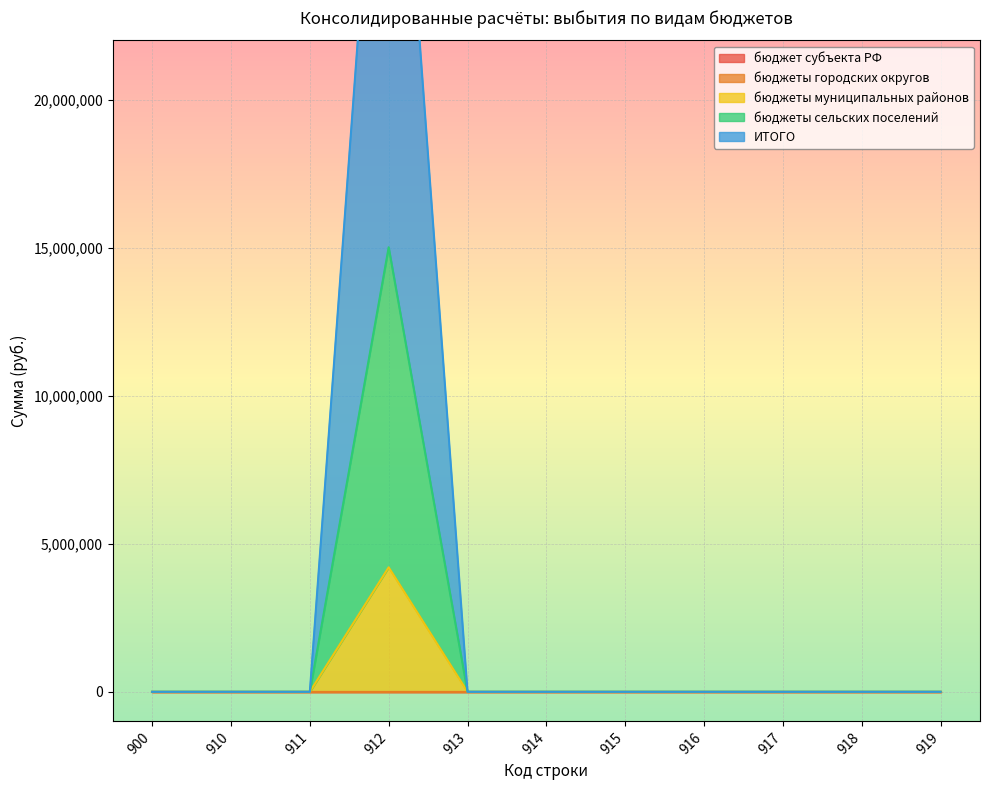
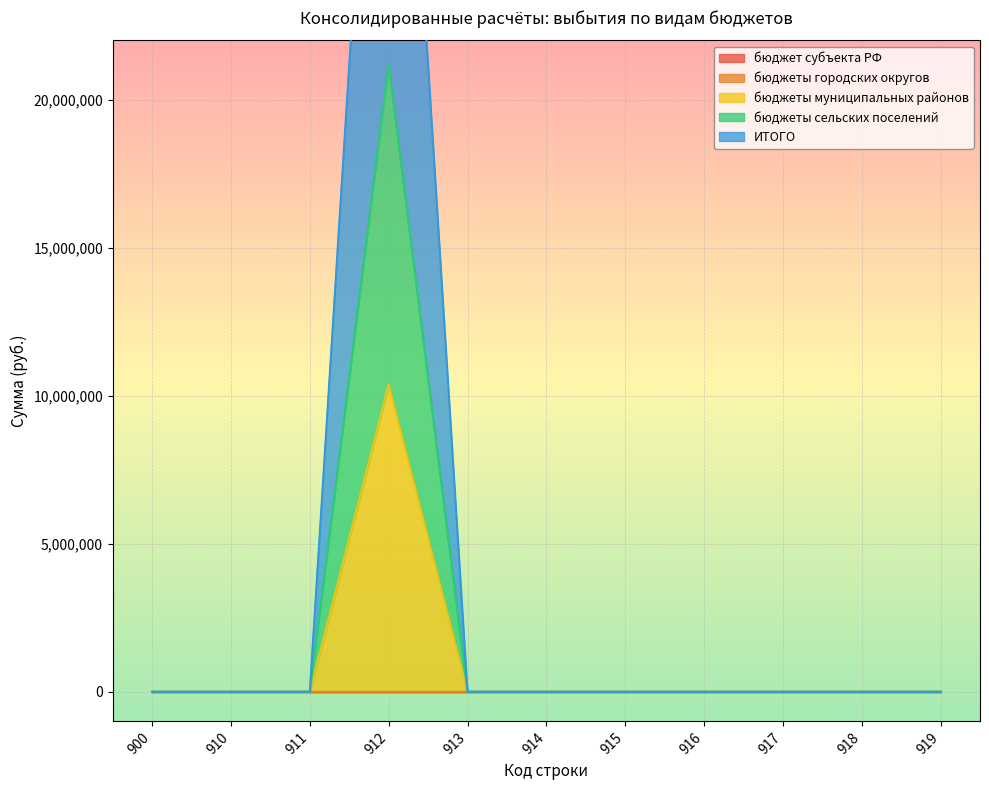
  {
    "бюджеты городских округов": {
      "912": "0"
    },
    "бюджеты муниципальных районов": {
-     "912": "4,200,000"
+     "912": "10,400,000"
    },
    "бюджеты сельских поселений": {
      "912": "10,800,000"
    }
  }
